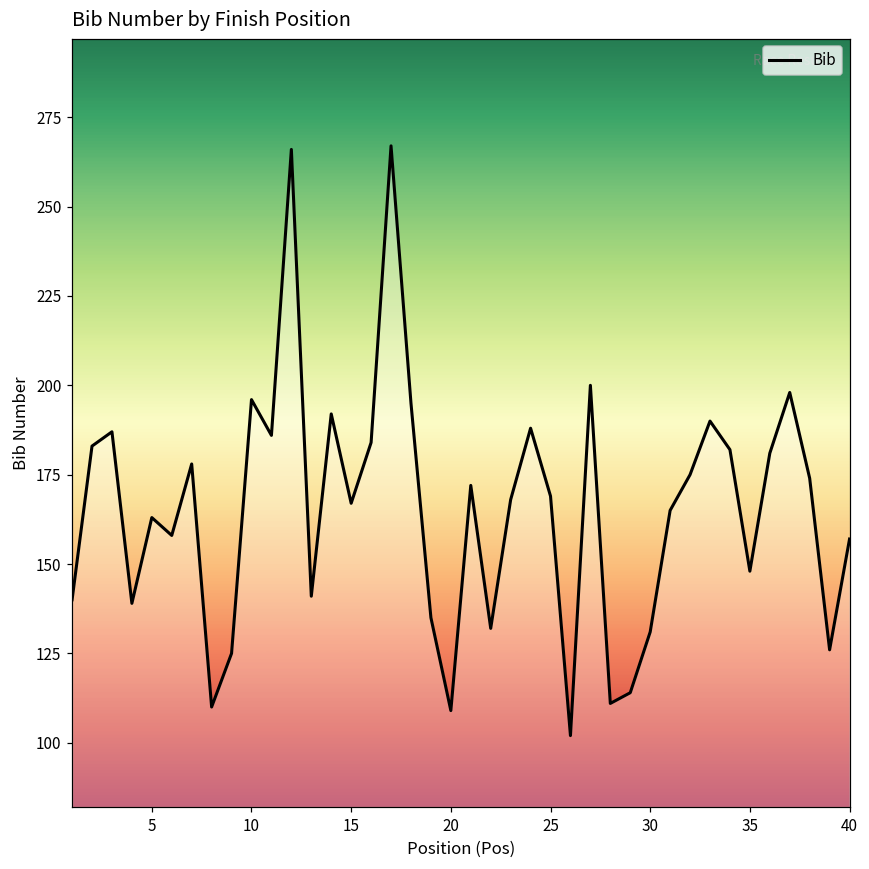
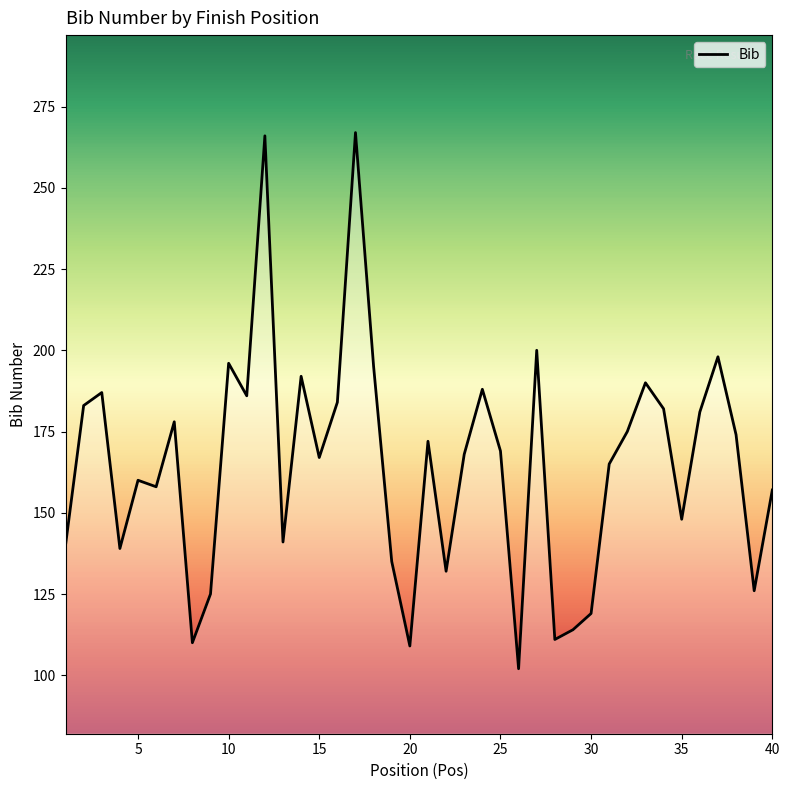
  {
-   "5": 163,
+   "5": 160,
    "10": 196,
    "15": 167,
    "20": 109,
    "25": 169,
-   "30": 131,
+   "30": 119,
    "35": 148,
    "40": 157
  }
